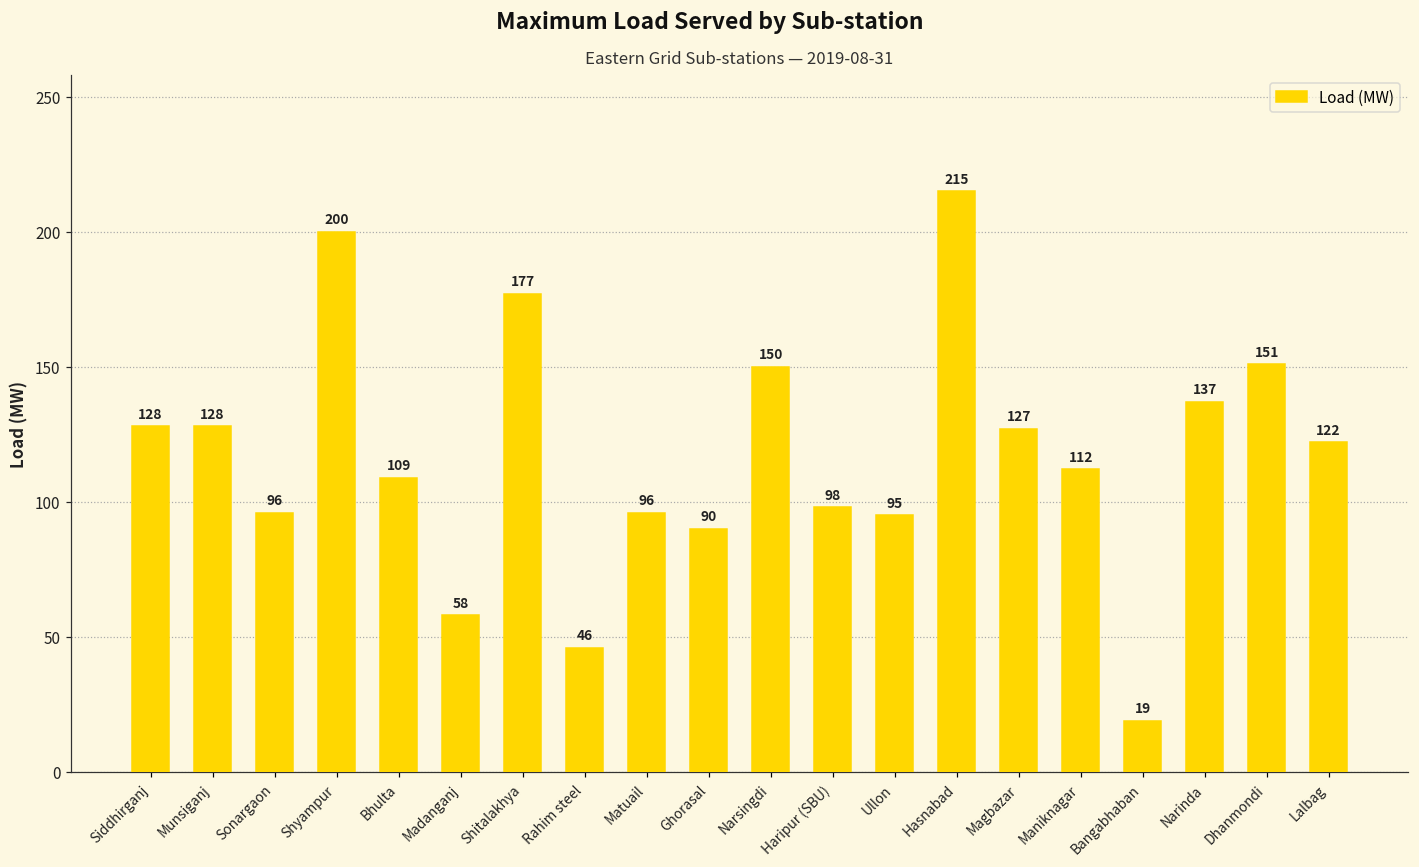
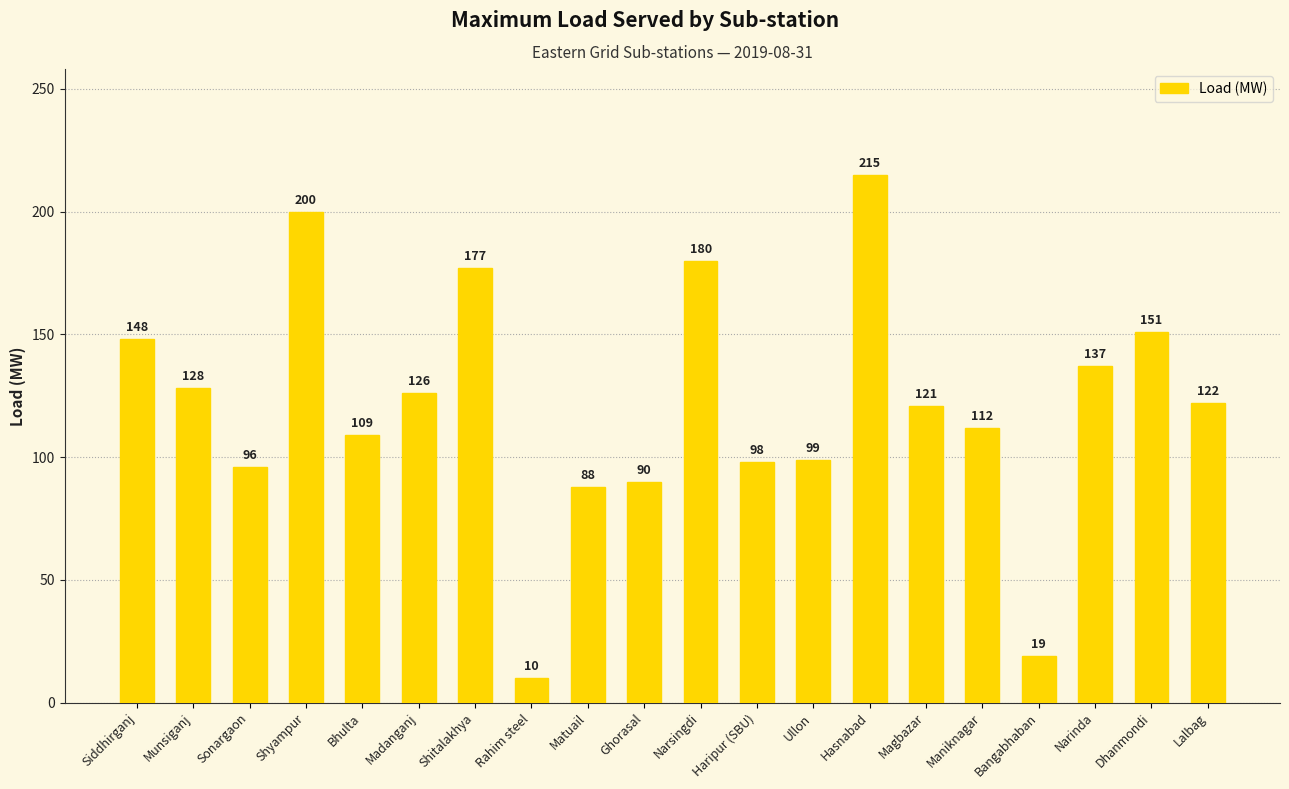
  {
-   "Siddhirganj": 128,
+   "Siddhirganj": 148,
    "Munsiganj": 128,
    "Sonargaon": 96,
    "Shyampur": 200,
    "Bhulta": 109,
-   "Madanganj": 58,
+   "Madanganj": 126,
    "Shitalakhya": 177,
-   "Rahim steel": 46,
-   "Matuail": 96,
+   "Rahim steel": 10,
+   "Matuail": 88,
    "Ghorasal": 90,
-   "Narsingdi": 150,
+   "Narsingdi": 180,
    "Haripur (SBU)": 98,
-   "Ullon": 95,
+   "Ullon": 99,
    "Hasnabad": 215,
-   "Magbazar": 127,
+   "Magbazar": 121,
    "Maniknagar": 112,
    "Bangabhaban": 19,
    "Narinda": 137,
    "Dhanmondi": 151,
    "Lalbag": 122
  }
